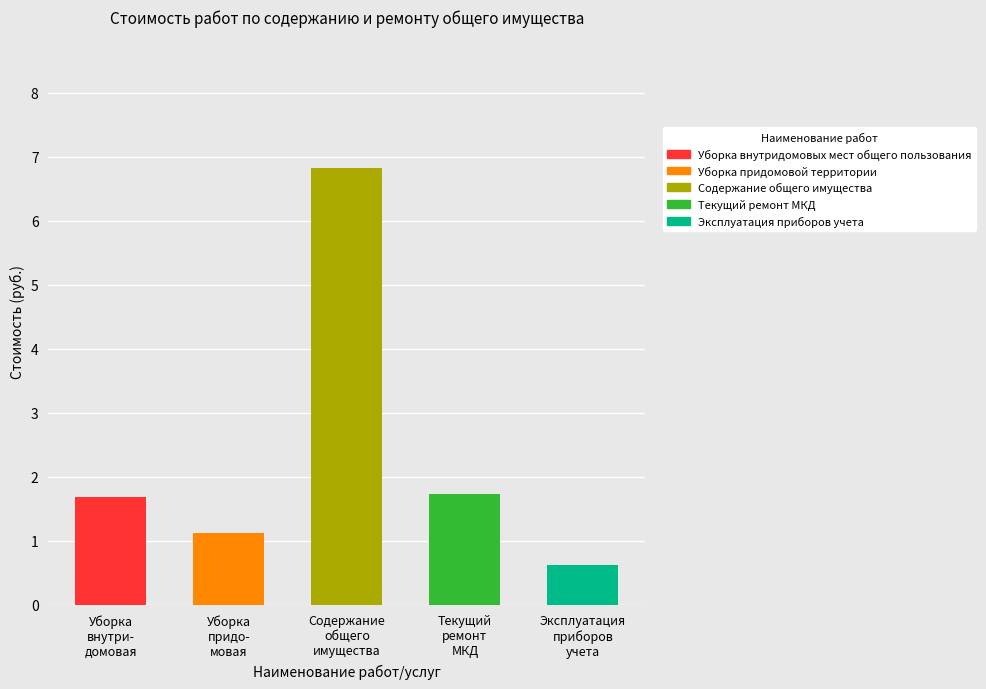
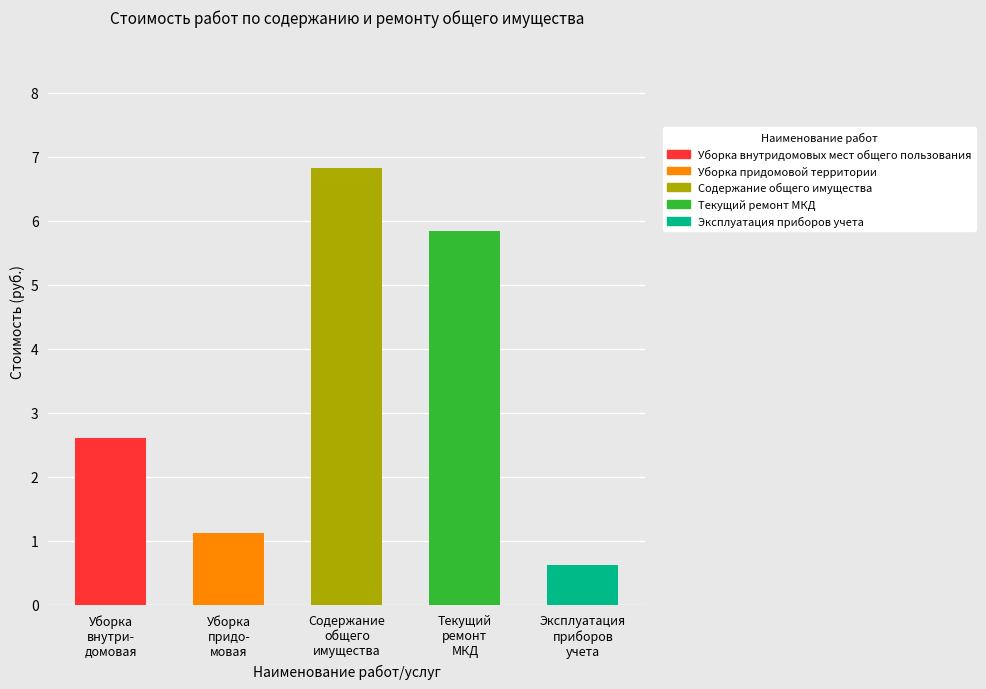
  {
-   "Уборка внутри- домовая": 1.7,
+   "Уборка внутри- домовая": 2.6,
    "Уборка придо- мовая": 1.1,
    "Содержание общего имущества": 6.8,
-   "Текущий ремонт МКД": 1.7,
+   "Текущий ремонт МКД": 5.8,
    "Эксплуатация приборов учета": 0.6
  }
